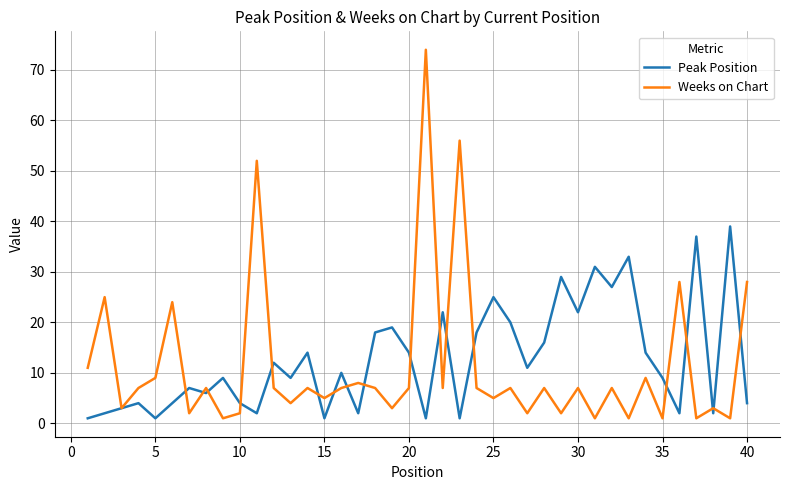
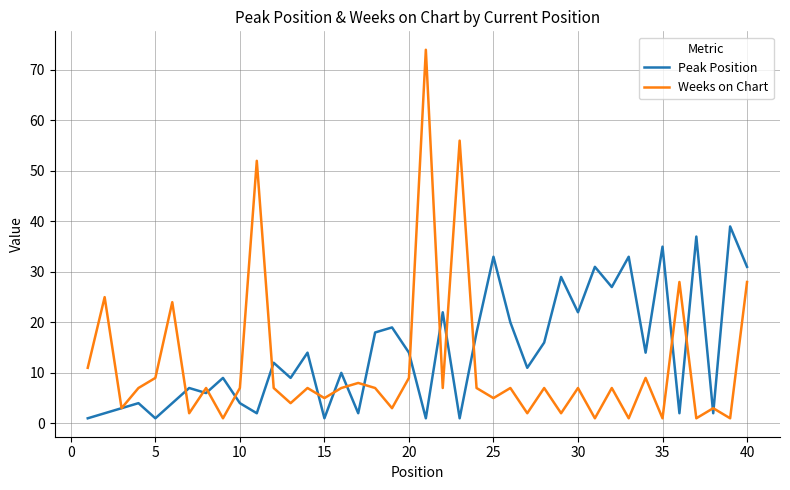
  {
    "Peak Position": {
      "5": 1,
      "10": 4,
      "15": 1,
      "20": 14,
-     "25": 25,
+     "25": 33,
      "30": 22,
-     "35": 9,
-     "40": 4
+     "35": 35,
+     "40": 31
    },
    "Weeks on Chart": {
      "5": 9,
-     "10": 2,
+     "10": 7,
      "15": 5,
-     "20": 7,
+     "20": 9,
      "25": 5,
      "30": 7,
      "35": 1,
      "40": 28
    }
  }
